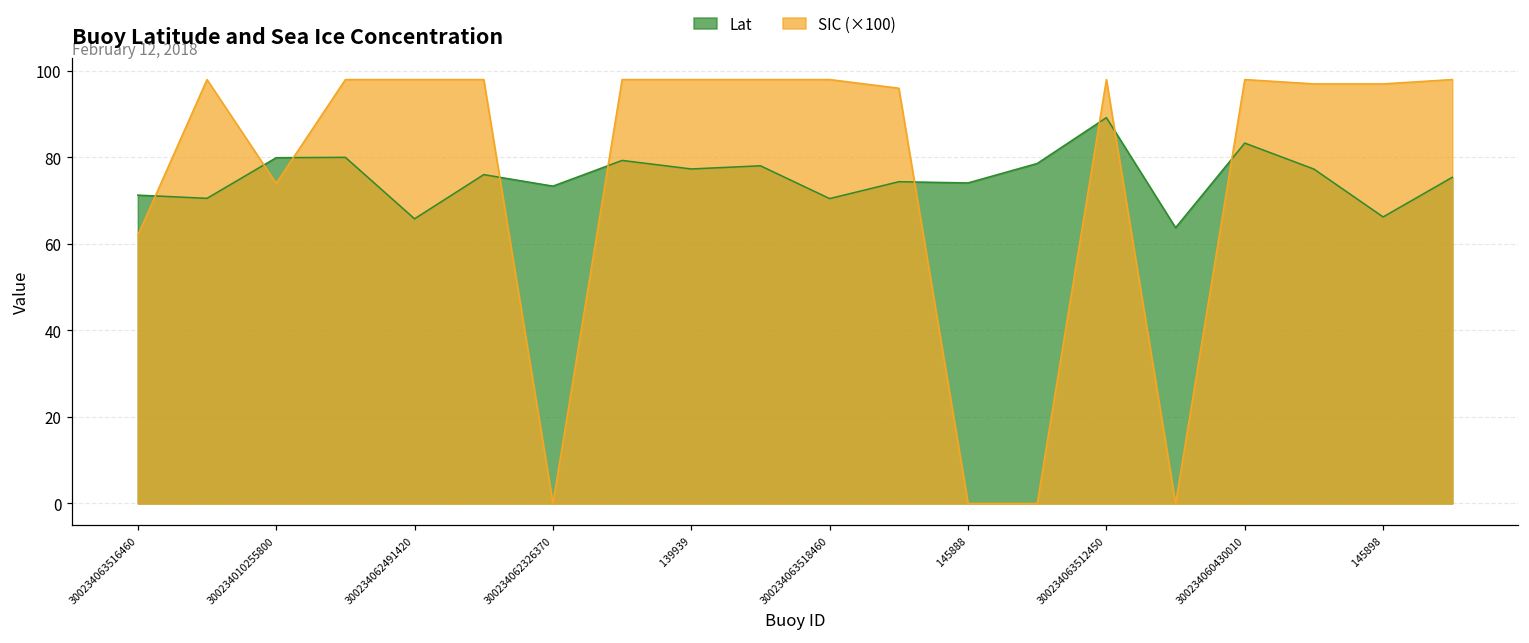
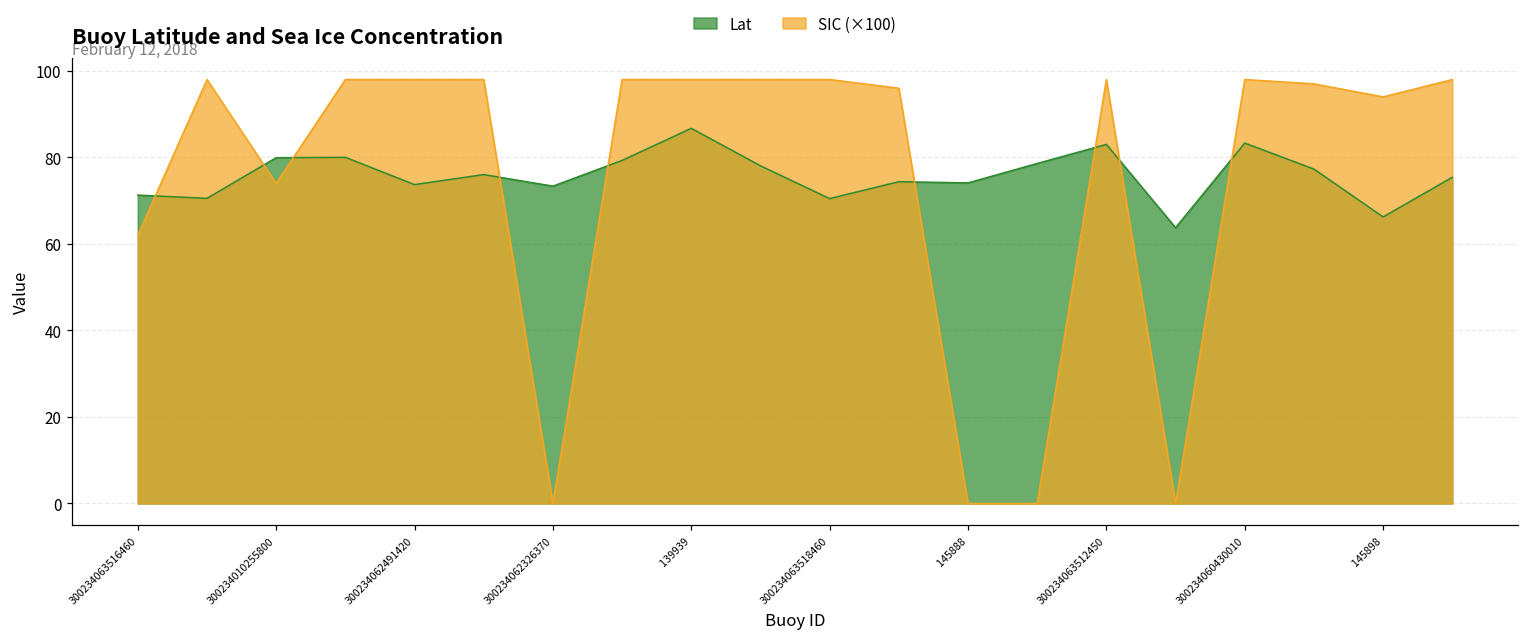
  {
    "Lat": {
      "300234063516460": 71,
      "300234010255800": 80,
-     "300234062491420": 66,
+     "300234062491420": 74,
      "300234062326370": 73,
-     "139939": 77,
+     "139939": 87,
      "300234063518460": 70,
      "145888": 74,
-     "300234063512450": 89,
+     "300234063512450": 83,
      "300234060430010": 83,
      "145898": 66
    },
    "SIC (×100)": {
      "300234063516460": 62,
      "300234010255800": 74,
      "300234062491420": 98,
      "300234062326370": 0,
      "139939": 98,
      "300234063518460": 98,
      "145888": 0,
      "300234063512450": 98,
      "300234060430010": 98,
-     "145898": 97
+     "145898": 94
    }
  }
